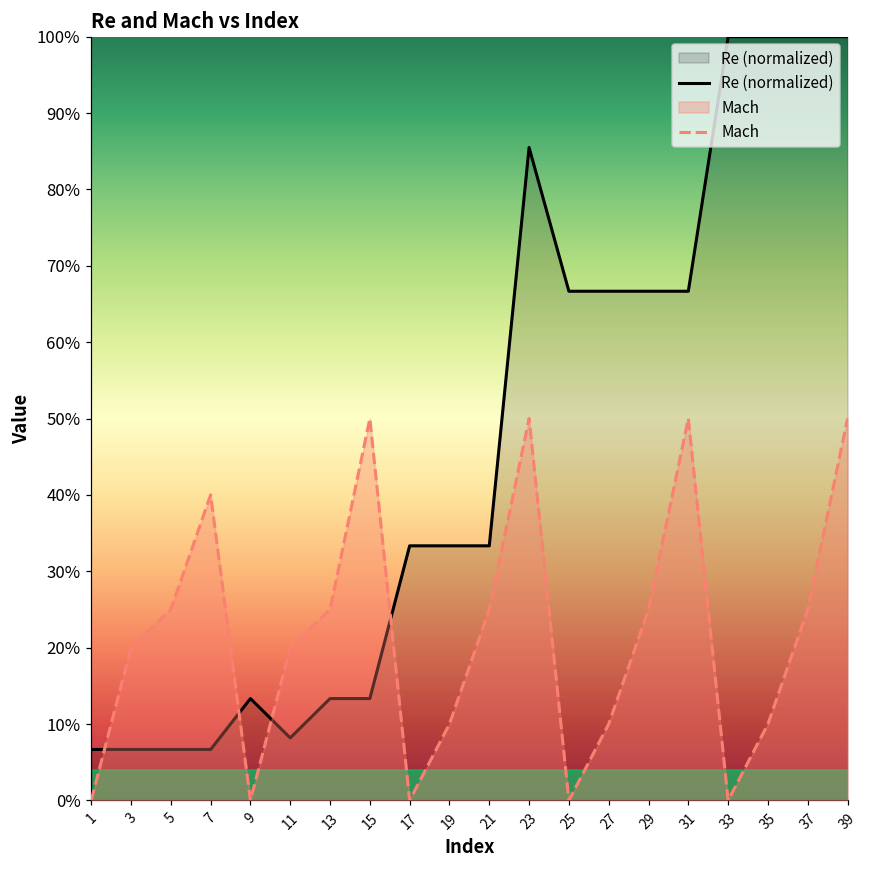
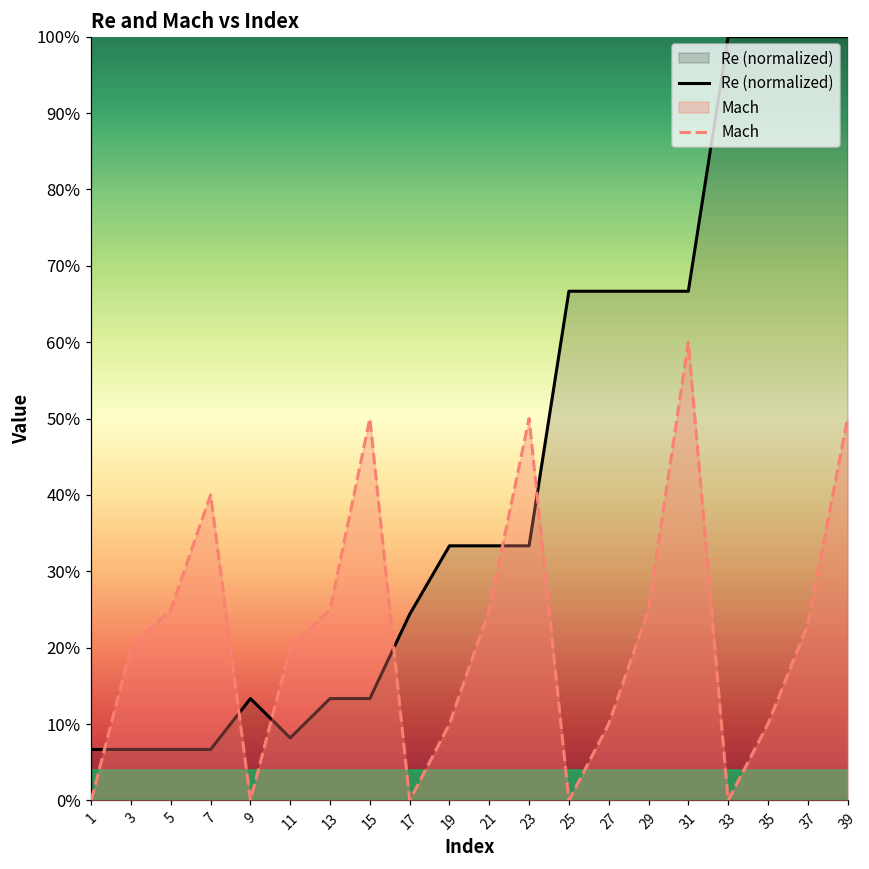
  {
    "Re (normalized)": {
      "1": "7%",
      "3": "7%",
      "5": "7%",
      "7": "7%",
      "9": "13%",
      "11": "8%",
      "13": "13%",
      "15": "13%",
-     "17": "33%",
+     "17": "24%",
      "19": "33%",
      "21": "33%",
-     "23": "85%",
+     "23": "33%",
      "25": "67%",
      "27": "67%",
      "29": "67%",
      "31": "67%",
      "33": "100%",
      "35": "100%",
      "37": "100%",
      "39": "100%"
    },
    "Mach": {
      "3": "20%",
      "5": "25%",
      "7": "40%",
      "11": "20%",
      "13": "25%",
      "15": "50%",
      "19": "10%",
      "21": "25%",
      "23": "50%",
      "27": "10%",
      "29": "25%",
-     "31": "50%",
+     "31": "60%",
      "35": "10%",
-     "37": "25%",
+     "37": "23%",
      "39": "50%"
    }
  }
